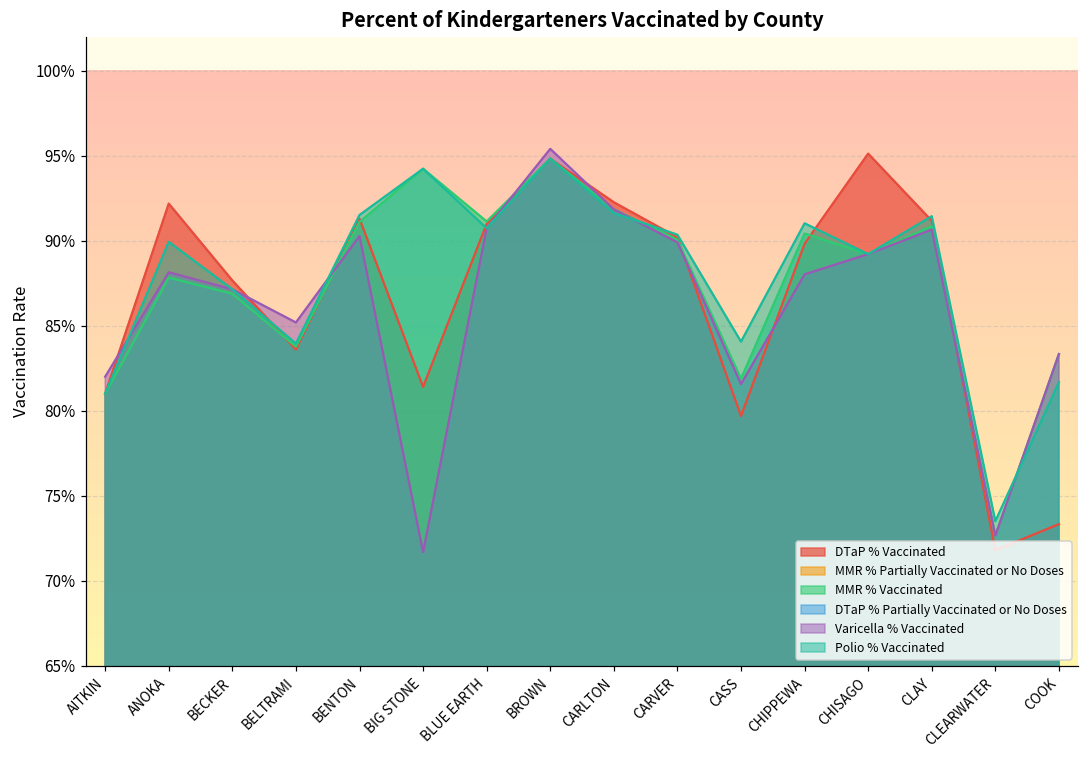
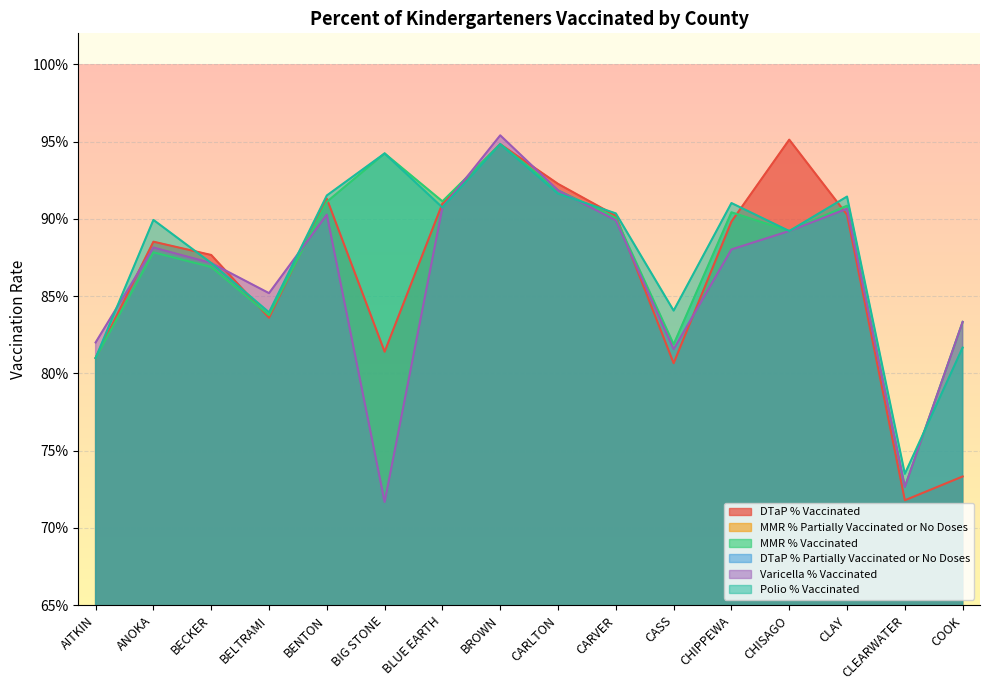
  {
    "DTaP % Vaccinated": {
-     "ANOKA": "92.2%",
+     "ANOKA": "88.5%",
      "BECKER": "87.7%",
      "BELTRAMI": "83.6%",
      "BENTON": "91.3%",
      "BIG STONE": "81.4%",
      "CARLTON": "92.3%",
-     "CASS": "79.7%",
+     "CASS": "80.7%",
      "CHIPPEWA": "89.8%",
      "CHISAGO": "95.1%",
-     "CLAY": "91.2%",
+     "CLAY": "90.3%",
      "CLEARWATER": "71.8%",
      "COOK": "73.3%"
    },
    "Varicella % Vaccinated": {
      "AITKIN": "82.0%",
      "ANOKA": "88.1%",
      "BELTRAMI": "85.2%",
      "BENTON": "90.3%",
      "BIG STONE": "71.7%",
      "BROWN": "95.4%",
      "CASS": "81.6%",
      "CHIPPEWA": "88.0%",
      "CLAY": "90.6%"
    }
  }
